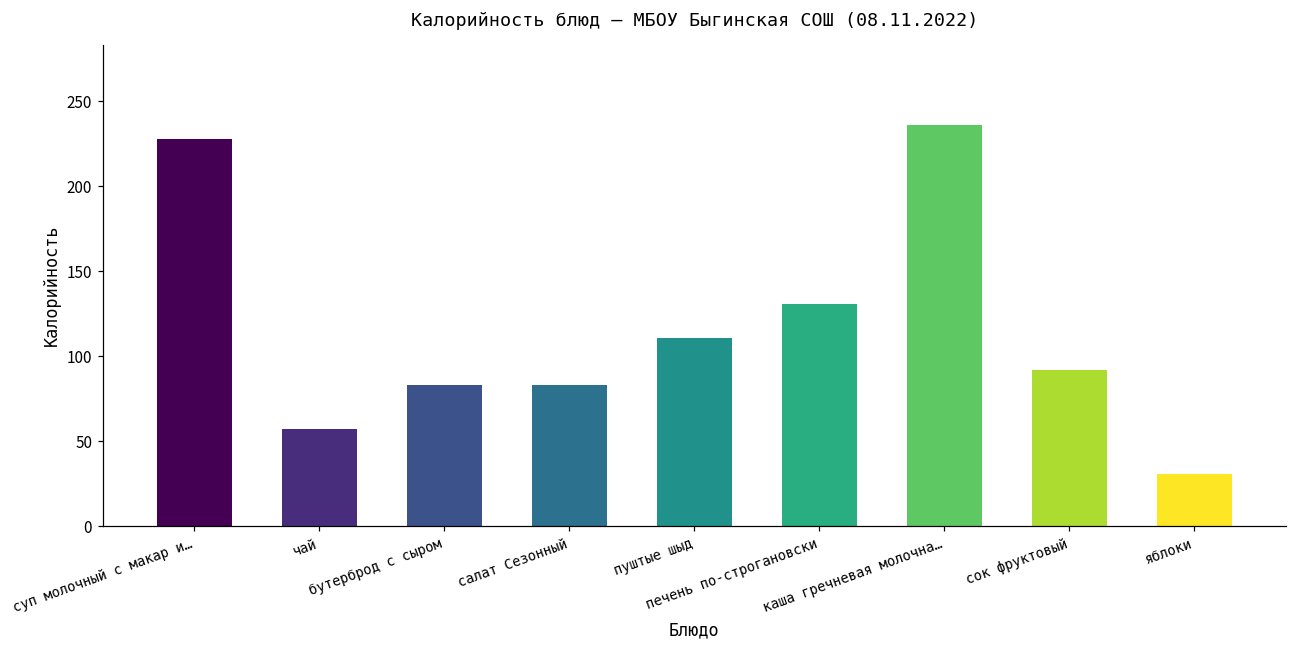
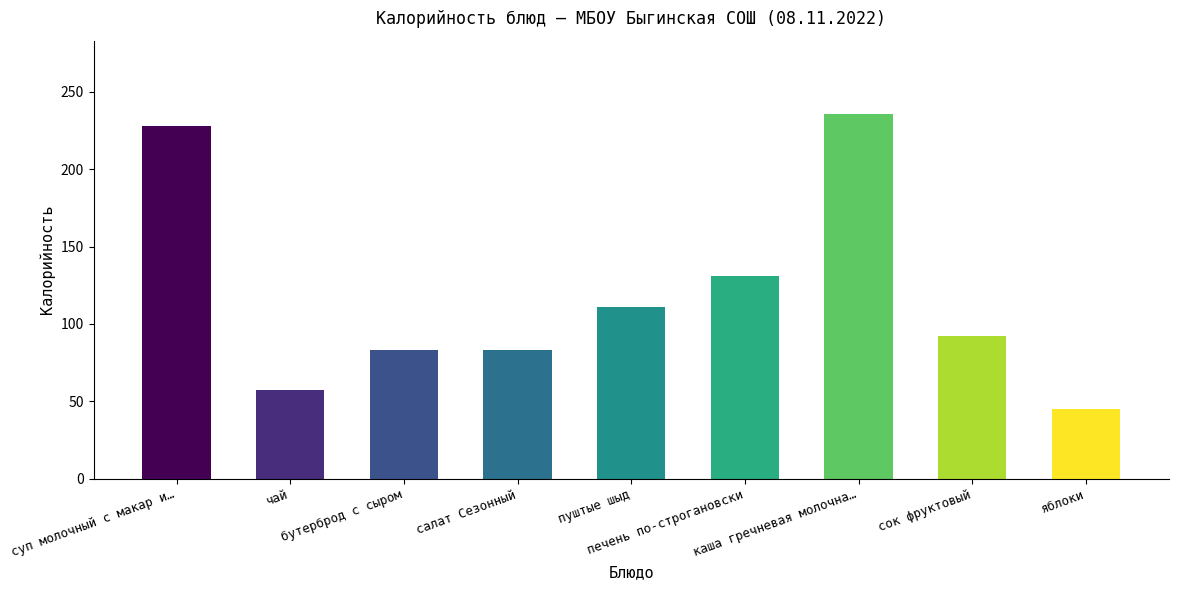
  {
    "суп молочный с макар и…": 228,
    "чай": 57,
    "бутерброд с сыром": 83,
    "салат Сезонный": 83,
    "пуштые шыд": 111,
    "печень по-строгановски": 131,
    "каша гречневая молочна…": 236,
    "сок фруктовый": 92,
-   "яблоки": 31
+   "яблоки": 45
  }
